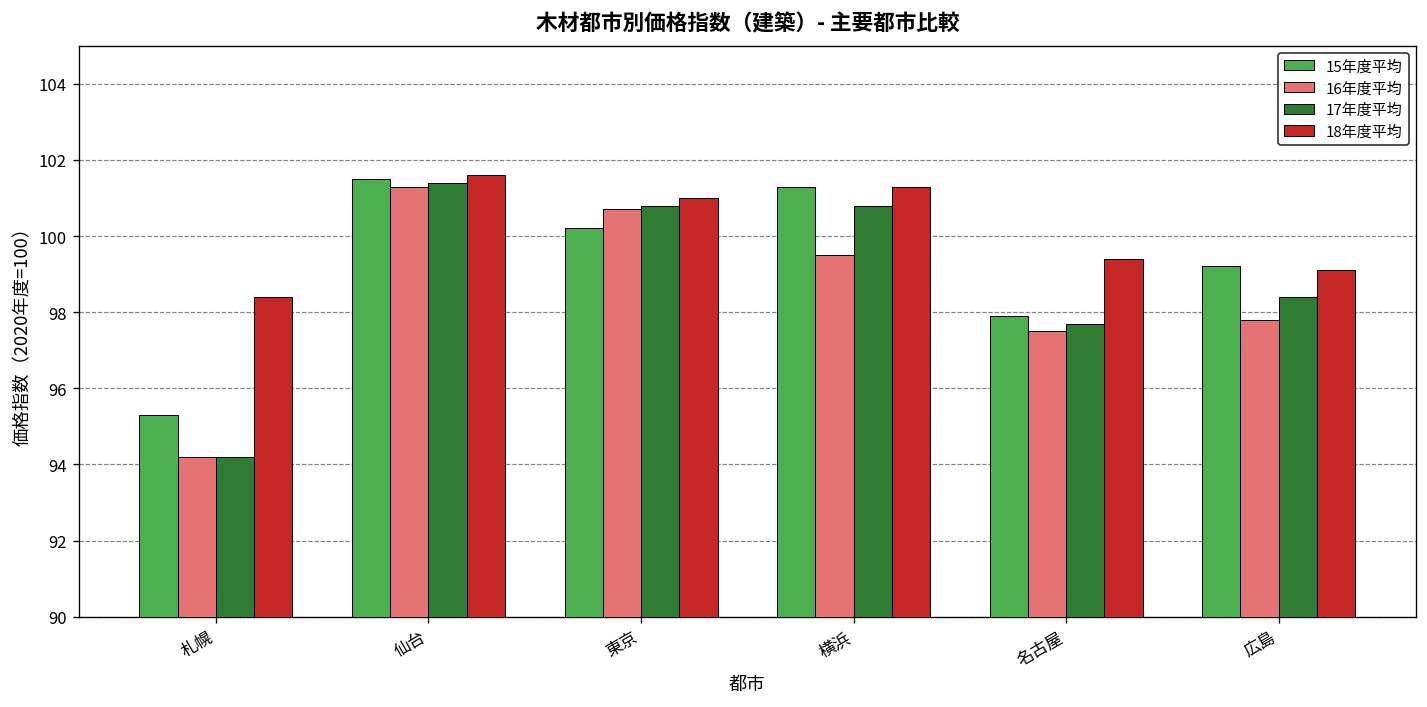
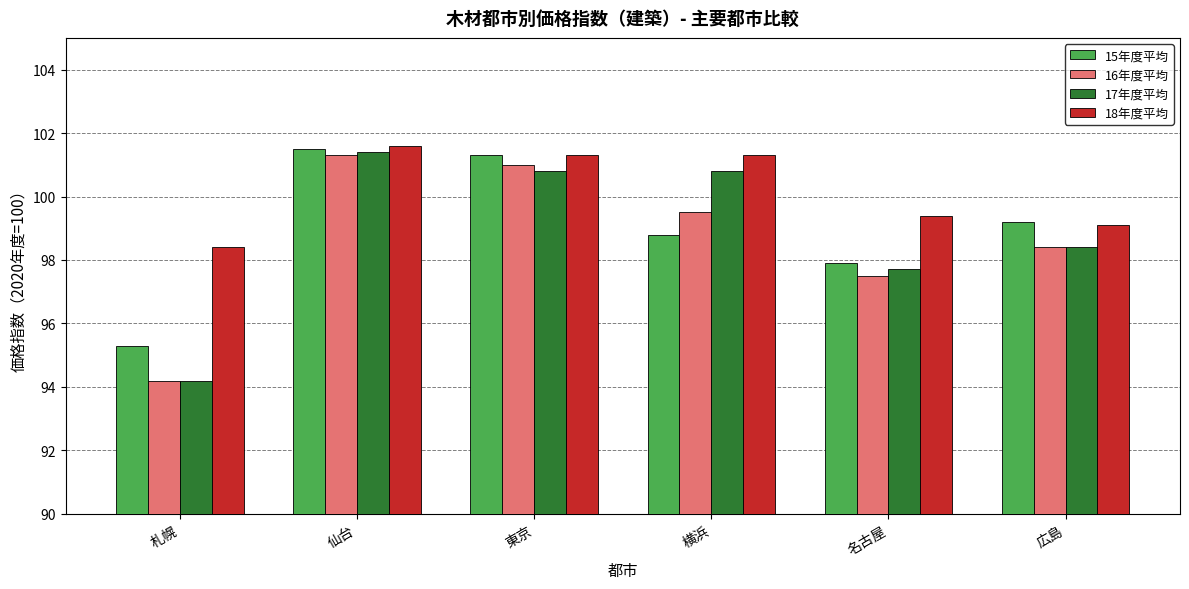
  {
    "15年度平均": {
      "札幌": 95.3,
      "仙台": 101.5,
-     "東京": 100.2,
-     "横浜": 101.3,
+     "東京": 101.3,
+     "横浜": 98.8,
      "名古屋": 97.9,
      "広島": 99.2
    },
    "16年度平均": {
      "札幌": 94.2,
      "仙台": 101.3,
-     "東京": 100.7,
+     "東京": 101.0,
      "横浜": 99.5,
      "名古屋": 97.5,
-     "広島": 97.8
+     "広島": 98.4
    },
    "17年度平均": {
      "札幌": 94.2,
      "仙台": 101.4,
      "東京": 100.8,
      "横浜": 100.8,
      "名古屋": 97.7,
      "広島": 98.4
    },
    "18年度平均": {
      "札幌": 98.4,
      "仙台": 101.6,
-     "東京": 101.0,
+     "東京": 101.3,
      "横浜": 101.3,
      "名古屋": 99.4,
      "広島": 99.1
    }
  }
